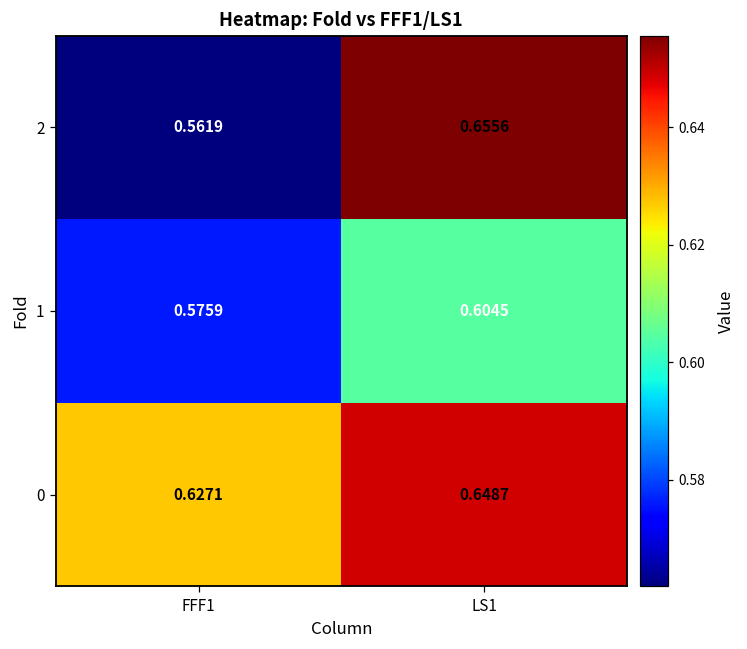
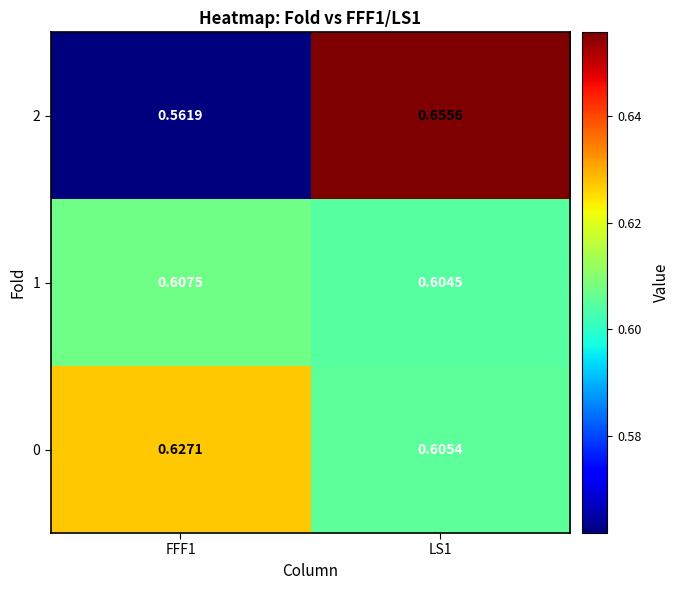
  {
    "2": {
      "FFF1": 0.5619,
      "LS1": 0.6556
    },
    "1": {
-     "FFF1": 0.5759,
+     "FFF1": 0.6075,
      "LS1": 0.6045
    },
    "0": {
      "FFF1": 0.6271,
-     "LS1": 0.6487
+     "LS1": 0.6054
    }
  }
